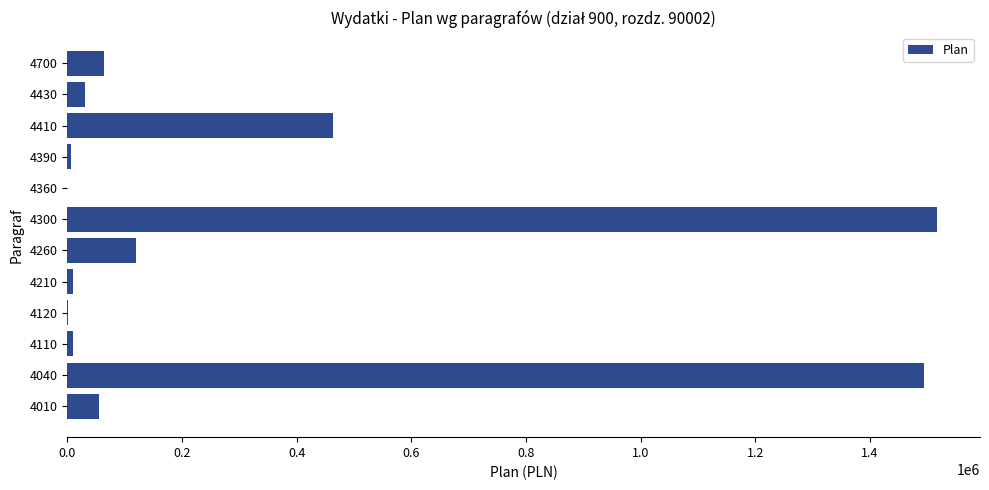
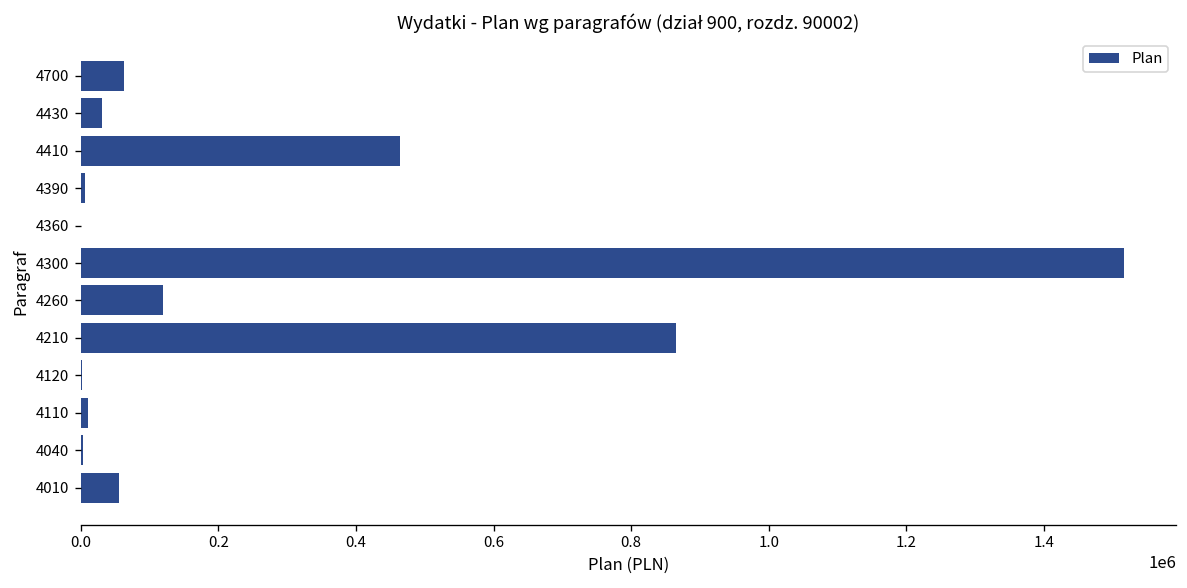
  {
    "4700": 60000,
    "4430": 30000,
    "4410": 460000,
    "4390": 10000,
    "4360": 0,
    "4300": 1520000,
    "4260": 120000,
-   "4210": 10000,
+   "4210": 860000,
    "4110": 10000,
-   "4040": 1490000,
+   "4040": 0,
    "4010": 60000
  }
